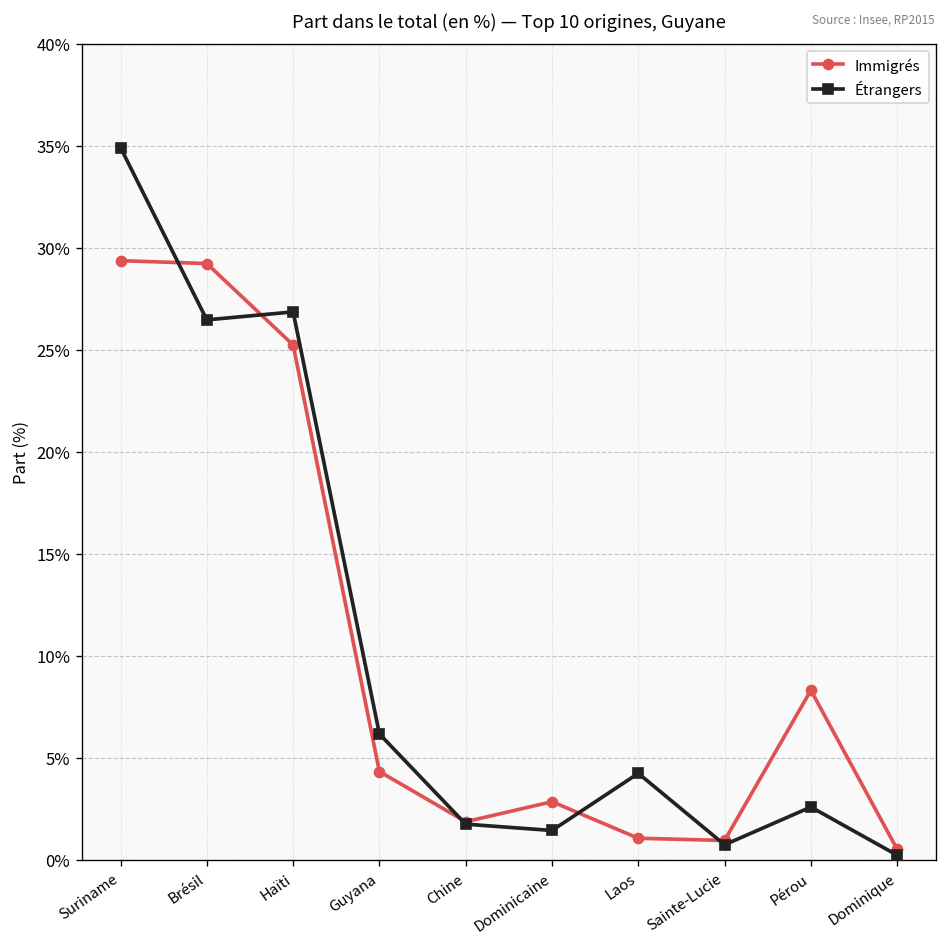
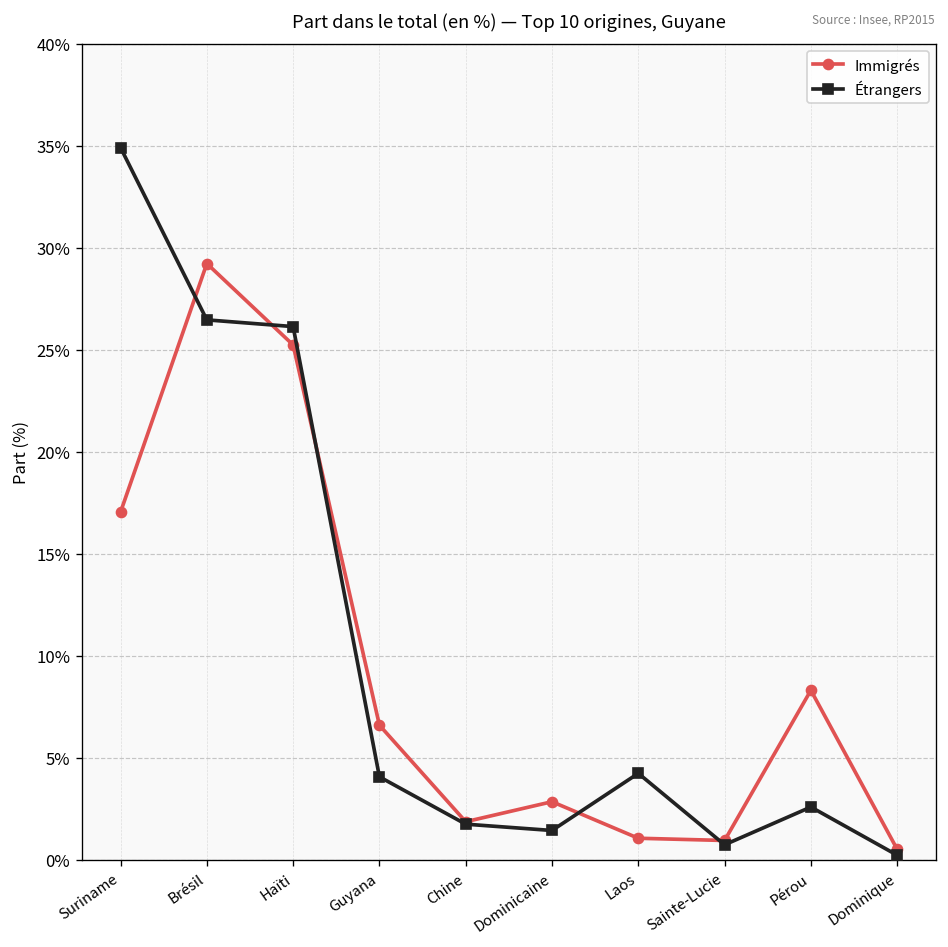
  {
    "Immigrés": {
-     "Suriname": "29.4%",
+     "Suriname": "17.0%",
      "Brésil": "29.2%",
      "Haïti": "25.2%",
-     "Guyana": "4.3%",
+     "Guyana": "6.6%",
      "Dominicaine": "2.9%",
      "Laos": "1.1%",
      "Sainte-Lucie": "1.0%",
      "Pérou": "8.3%",
      "Dominique": "0.5%"
    },
    "Étrangers": {
      "Suriname": "34.9%",
      "Brésil": "26.5%",
-     "Haïti": "26.9%",
-     "Guyana": "6.2%",
+     "Haïti": "26.1%",
+     "Guyana": "4.1%",
      "Dominicaine": "1.4%",
      "Laos": "4.2%",
      "Sainte-Lucie": "0.7%",
      "Pérou": "2.6%",
      "Dominique": "0.2%"
    }
  }
